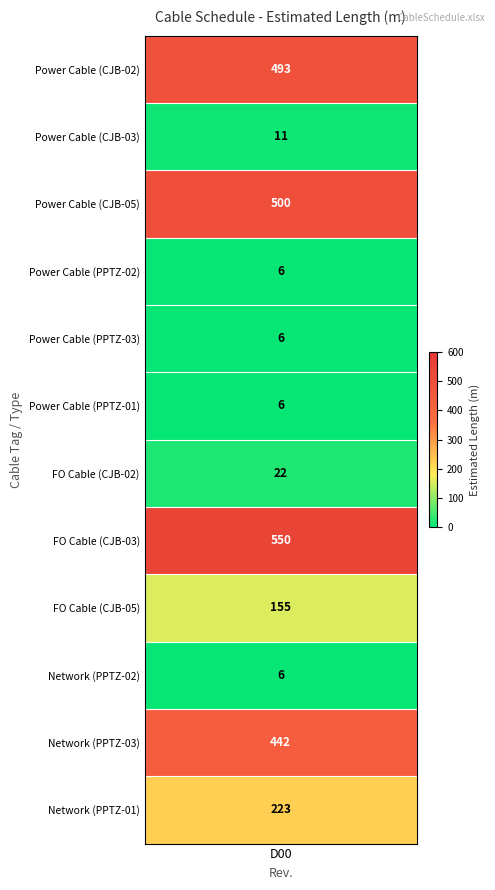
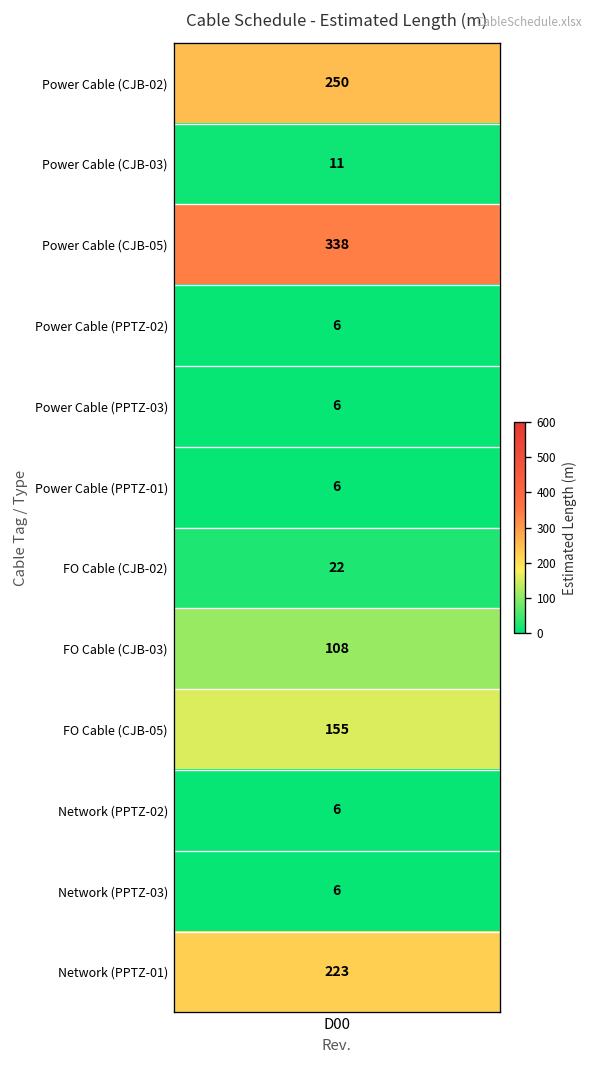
  {
    "Power Cable (CJB-02)": {
-     "D00": 493
+     "D00": 250
    },
    "Power Cable (CJB-03)": {
      "D00": 11
    },
    "Power Cable (CJB-05)": {
-     "D00": 500
+     "D00": 338
    },
    "Power Cable (PPTZ-02)": {
      "D00": 6
    },
    "Power Cable (PPTZ-03)": {
      "D00": 6
    },
    "Power Cable (PPTZ-01)": {
      "D00": 6
    },
    "FO Cable (CJB-02)": {
      "D00": 22
    },
    "FO Cable (CJB-03)": {
-     "D00": 550
+     "D00": 108
    },
    "FO Cable (CJB-05)": {
      "D00": 155
    },
    "Network (PPTZ-02)": {
      "D00": 6
    },
    "Network (PPTZ-03)": {
-     "D00": 442
+     "D00": 6
    },
    "Network (PPTZ-01)": {
      "D00": 223
    }
  }
